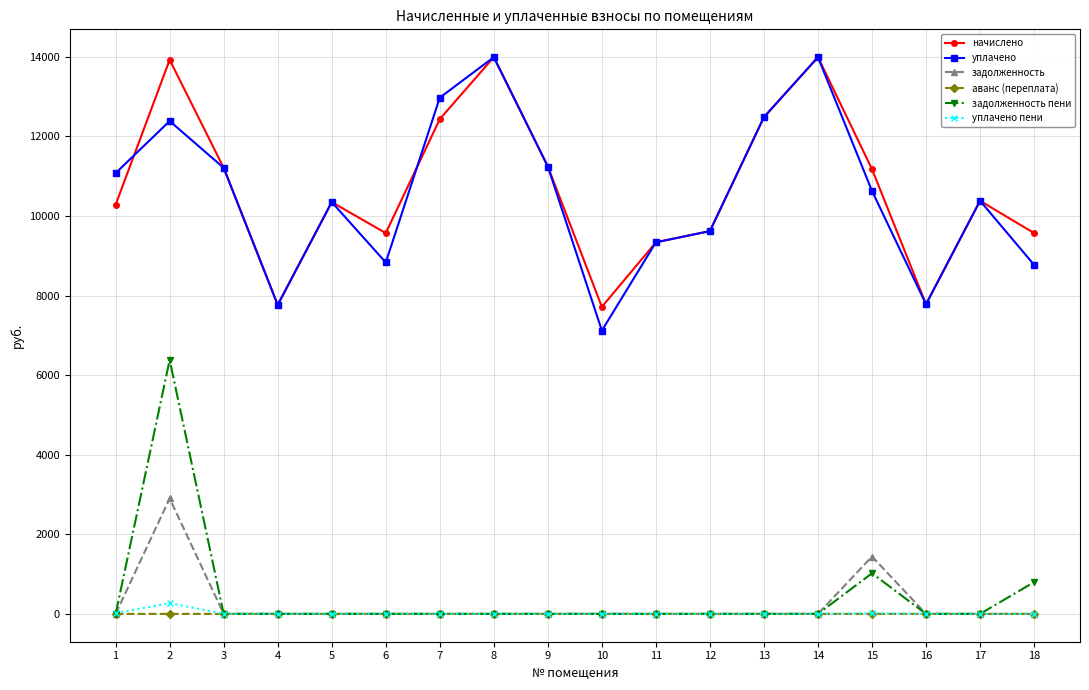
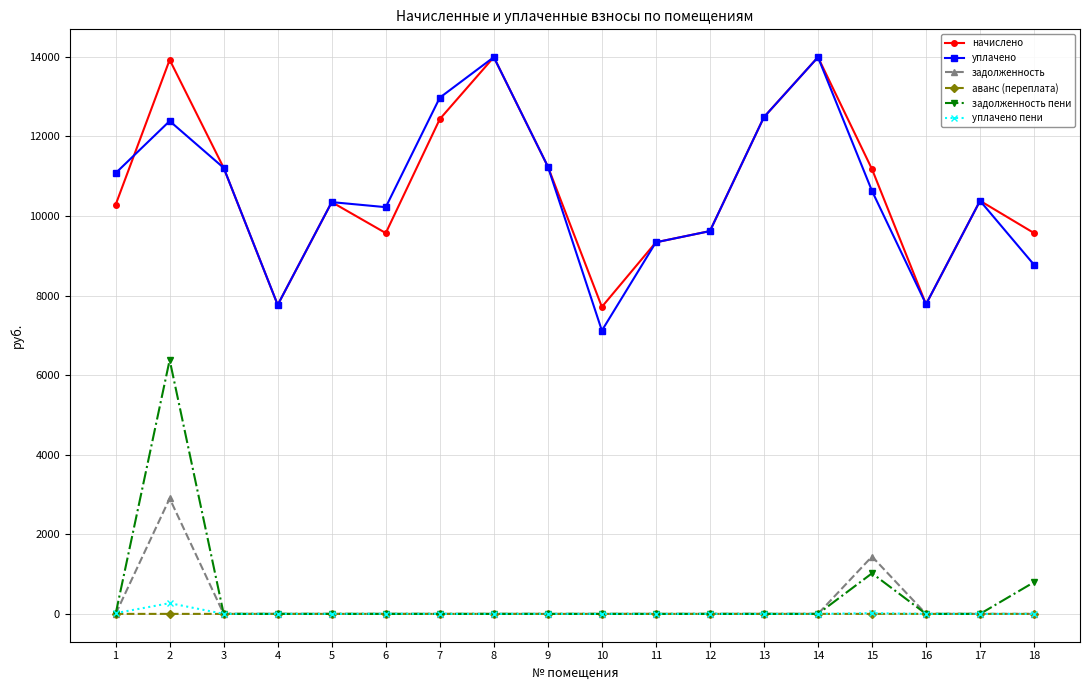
  {
    "начислено": {
      "1": 10300,
      "2": 13900,
      "6": 9600,
      "7": 12400,
      "10": 7700,
      "15": 11200,
      "18": 9600
    },
    "уплачено": {
      "1": 11100,
      "2": 12400,
-     "6": 8800,
+     "6": 10200,
      "7": 13000,
      "10": 7100,
      "15": 10600,
      "18": 8800
    },
    "задолженность": {
      "2": 2900,
      "15": 1400
    },
    "аванс (переплата)": {
      "2": 0
    },
    "задолженность пени": {
      "2": 6400,
      "15": 1000,
      "18": 800
    },
    "уплачено пени": {
      "2": 300
    }
  }
